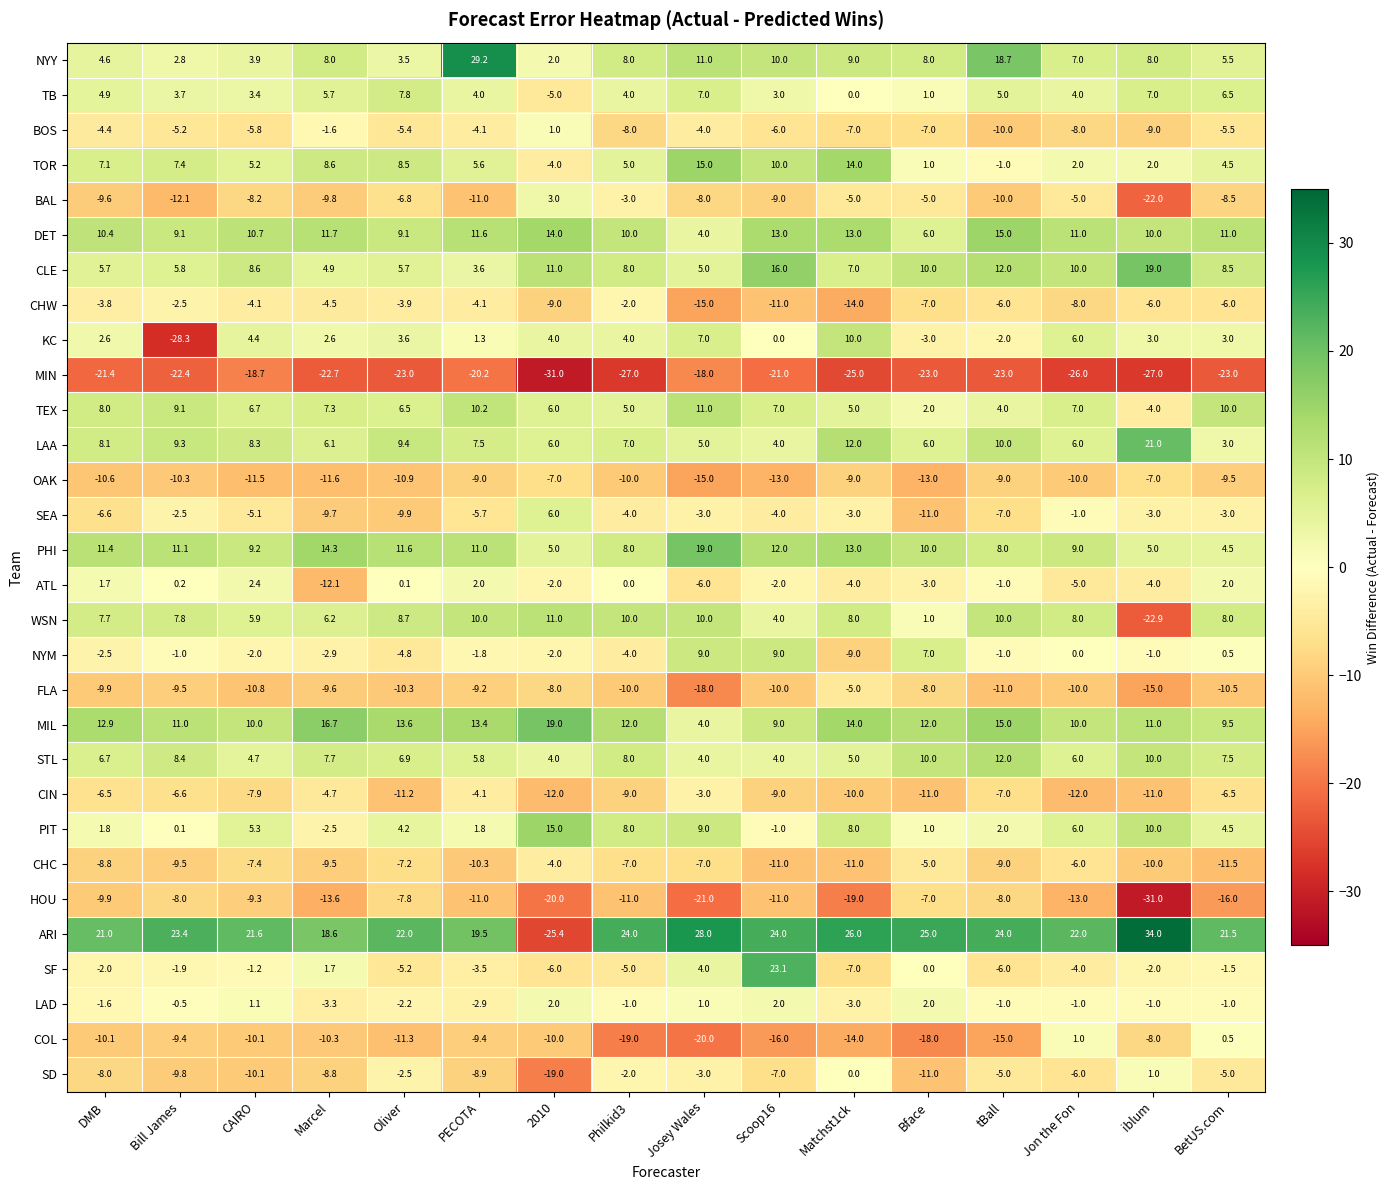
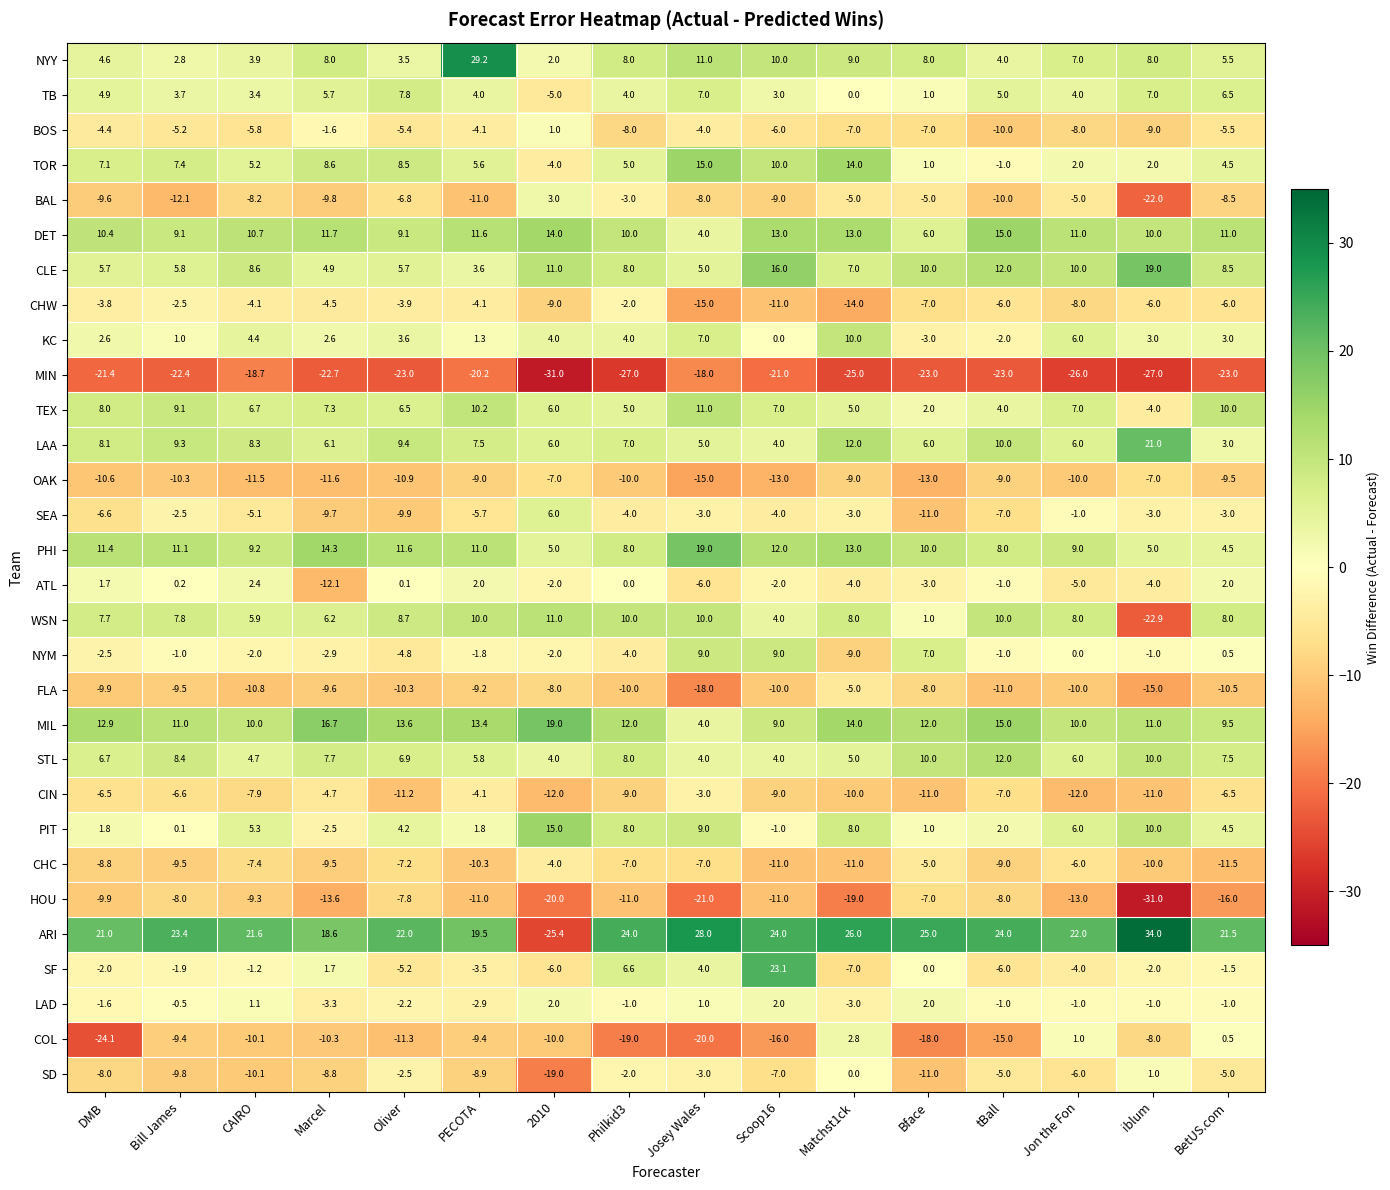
  {
    "NYY": {
      "DMB": 4.6,
      "Bill James": 2.8,
      "CAIRO": 3.9,
      "Marcel": 8.0,
      "Oliver": 3.5,
      "PECOTA": 29.2,
      "2010": 2.0,
      "Philkid3": 8.0,
      "Josey Wales": 11.0,
      "Scoop16": 10.0,
      "Matchst1ck": 9.0,
      "Bface": 8.0,
-     "tBall": 18.7,
+     "tBall": 4.0,
      "Jon the Fon": 7.0,
      "iblum": 8.0,
      "BetUS.com": 5.5
    },
    "KC": {
      "DMB": 2.6,
-     "Bill James": -28.3,
+     "Bill James": 1.0,
      "CAIRO": 4.4,
      "Marcel": 2.6,
      "Oliver": 3.6,
      "PECOTA": 1.3,
      "2010": 4.0,
      "Philkid3": 4.0,
      "Josey Wales": 7.0,
      "Scoop16": 0.0,
      "Matchst1ck": 10.0,
      "Bface": -3.0,
      "tBall": -2.0,
      "Jon the Fon": 6.0,
      "iblum": 3.0,
      "BetUS.com": 3.0
    },
    "SF": {
      "DMB": -2.0,
      "Bill James": -1.9,
      "CAIRO": -1.2,
      "Marcel": 1.7,
      "Oliver": -5.2,
      "PECOTA": -3.5,
      "2010": -6.0,
-     "Philkid3": -5.0,
+     "Philkid3": 6.6,
      "Josey Wales": 4.0,
      "Scoop16": 23.1,
      "Matchst1ck": -7.0,
      "Bface": 0.0,
      "tBall": -6.0,
      "Jon the Fon": -4.0,
      "iblum": -2.0,
      "BetUS.com": -1.5
    },
    "COL": {
-     "DMB": -10.1,
+     "DMB": -24.1,
      "Bill James": -9.4,
      "CAIRO": -10.1,
      "Marcel": -10.3,
      "Oliver": -11.3,
      "PECOTA": -9.4,
      "2010": -10.0,
      "Philkid3": -19.0,
      "Josey Wales": -20.0,
      "Scoop16": -16.0,
-     "Matchst1ck": -14.0,
+     "Matchst1ck": 2.8,
      "Bface": -18.0,
      "tBall": -15.0,
      "Jon the Fon": 1.0,
      "iblum": -8.0,
      "BetUS.com": 0.5
    }
  }
